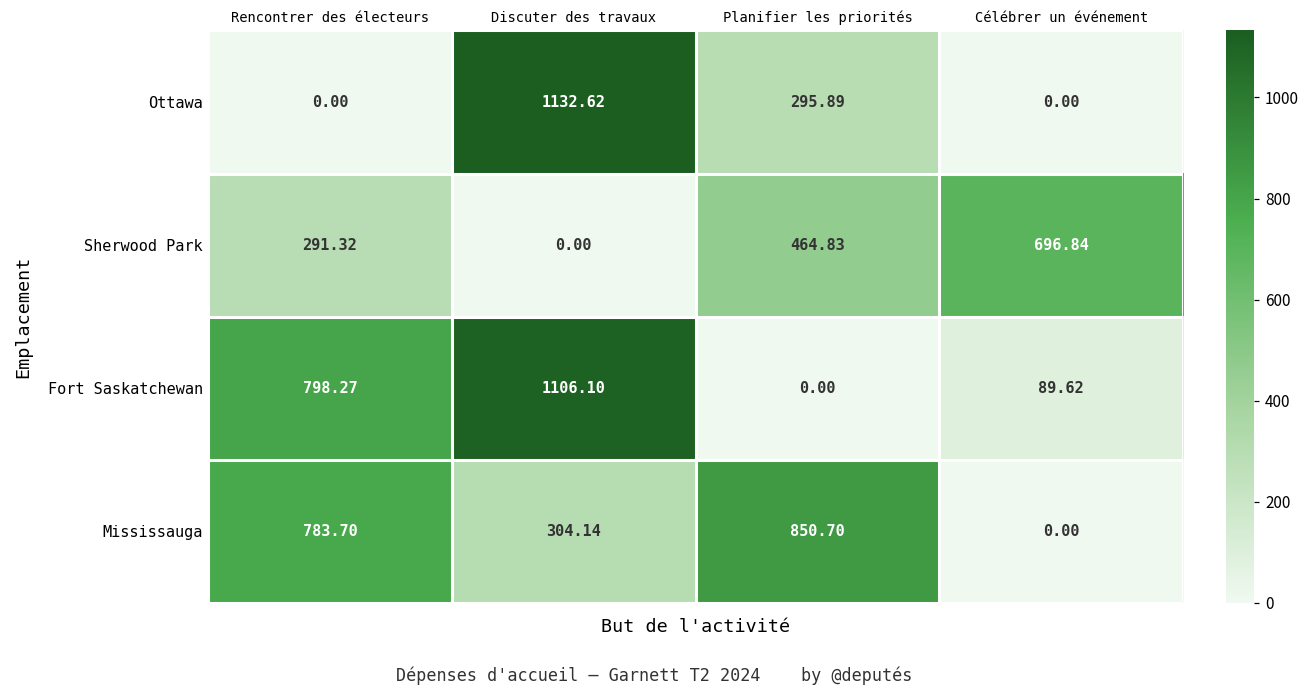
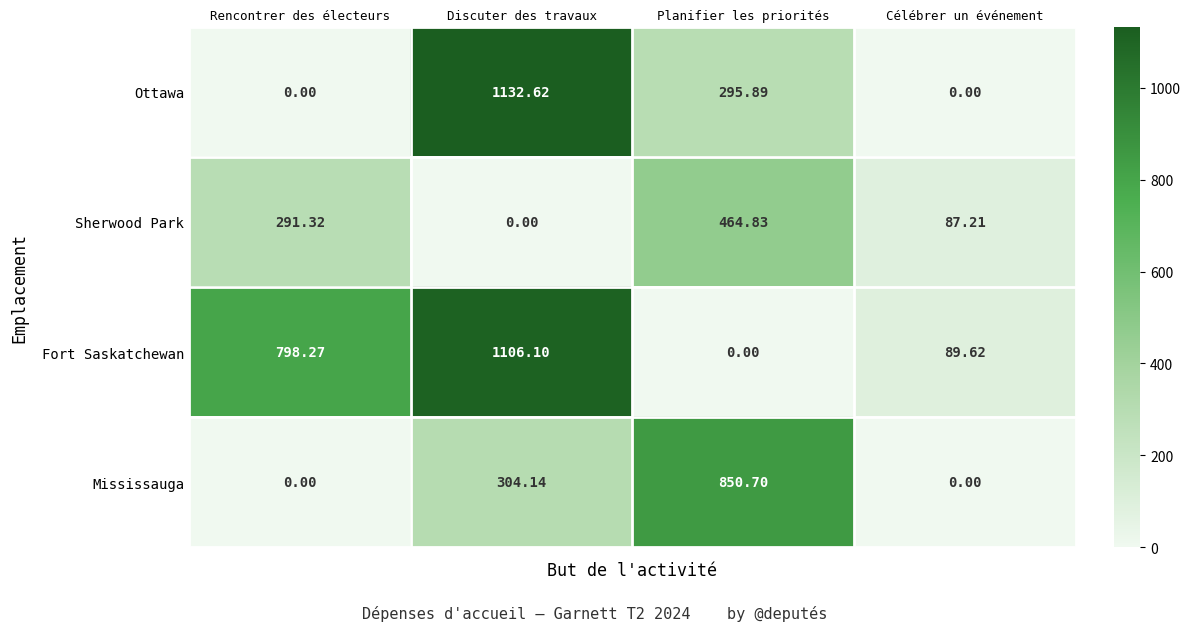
  {
    "Ottawa": {
      "Rencontrer des électeurs": 0.00,
      "Discuter des travaux": 1132.62,
      "Planifier les priorités": 295.89,
      "Célébrer un événement": 0.00
    },
    "Sherwood Park": {
      "Rencontrer des électeurs": 291.32,
      "Discuter des travaux": 0.00,
      "Planifier les priorités": 464.83,
-     "Célébrer un événement": 696.84
+     "Célébrer un événement": 87.21
    },
    "Fort Saskatchewan": {
      "Rencontrer des électeurs": 798.27,
      "Discuter des travaux": 1106.10,
      "Planifier les priorités": 0.00,
      "Célébrer un événement": 89.62
    },
    "Mississauga": {
-     "Rencontrer des électeurs": 783.70,
+     "Rencontrer des électeurs": 0.00,
      "Discuter des travaux": 304.14,
      "Planifier les priorités": 850.70,
      "Célébrer un événement": 0.00
    }
  }
